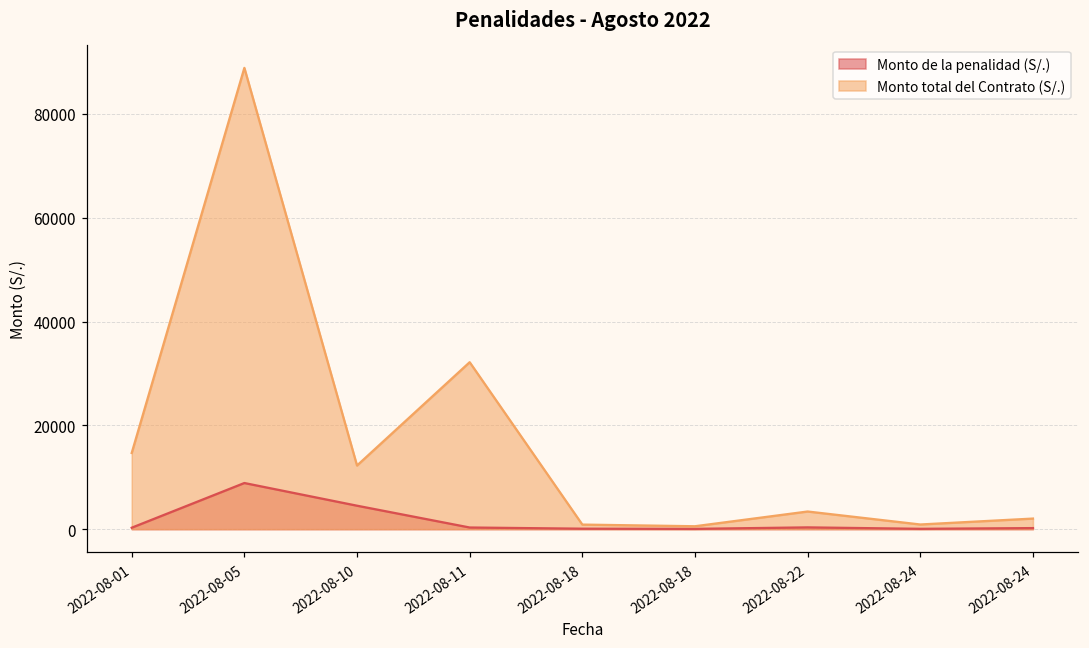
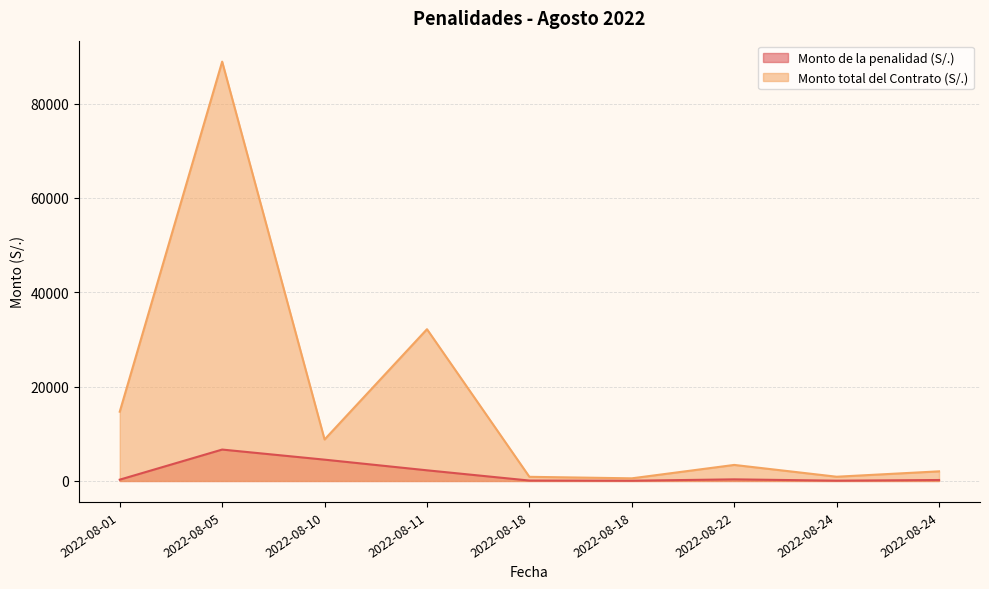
  {
    "Monto de la penalidad (S/.)": {
      "2022-08-01": 0,
-     "2022-08-05": 9000,
+     "2022-08-05": 7000,
      "2022-08-10": 5000,
-     "2022-08-11": 0,
+     "2022-08-11": 2000,
      "2022-08-22": 0
    },
    "Monto total del Contrato (S/.)": {
      "2022-08-01": 15000,
      "2022-08-05": 89000,
-     "2022-08-10": 12000,
+     "2022-08-10": 9000,
      "2022-08-11": 32000,
      "2022-08-22": 3000
    }
  }
